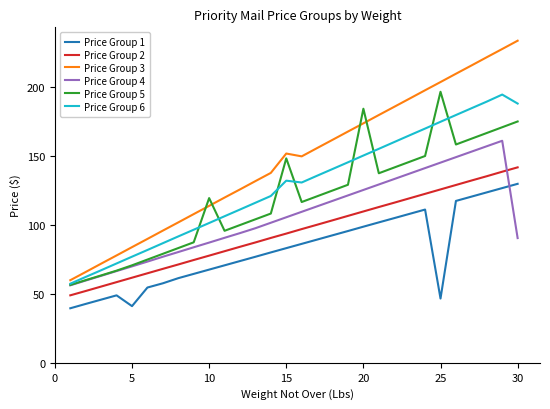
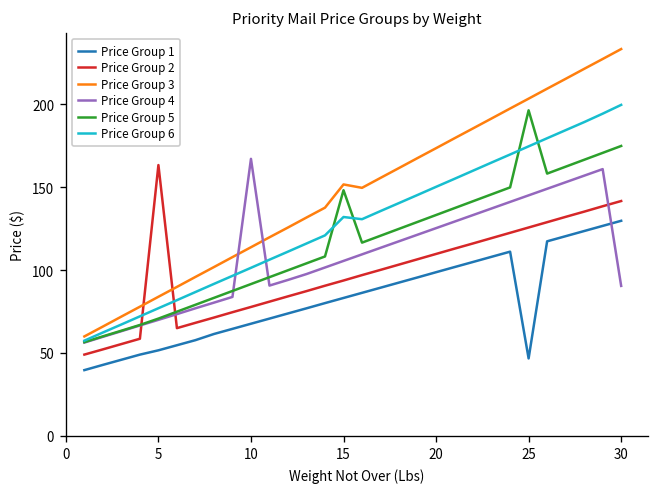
  {
    "Price Group 1": {
-     "5": 41,
+     "5": 51,
      "10": 68,
      "15": 83,
      "20": 99,
      "25": 47,
      "30": 130
    },
    "Price Group 2": {
-     "5": 62,
+     "5": 163,
      "10": 78,
      "15": 94,
      "20": 110,
      "25": 126,
      "30": 142
    },
    "Price Group 3": {
      "5": 84,
      "10": 114,
      "15": 152,
      "20": 174,
      "25": 204,
      "30": 233
    },
    "Price Group 4": {
-     "10": 87,
+     "10": 167,
      "15": 105,
      "20": 125,
      "25": 145,
      "30": 90
    },
    "Price Group 5": {
-     "10": 119,
+     "10": 92,
      "15": 148,
-     "20": 184,
+     "20": 133,
      "25": 196,
      "30": 175
    },
    "Price Group 6": {
      "5": 77,
      "10": 101,
      "15": 132,
      "20": 150,
      "25": 175,
-     "30": 188
+     "30": 200
    }
  }
